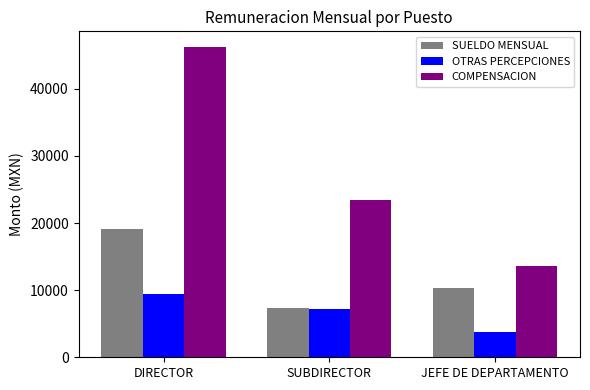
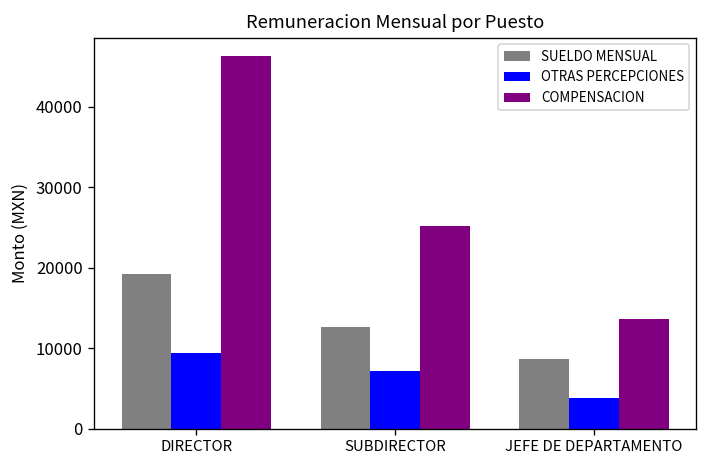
  {
    "SUELDO MENSUAL": {
      "DIRECTOR": 19000,
-     "SUBDIRECTOR": 7000,
-     "JEFE DE DEPARTAMENTO": 10000
+     "SUBDIRECTOR": 13000,
+     "JEFE DE DEPARTAMENTO": 9000
    },
    "OTRAS PERCEPCIONES": {
      "DIRECTOR": 9000,
      "SUBDIRECTOR": 7000,
      "JEFE DE DEPARTAMENTO": 4000
    },
    "COMPENSACION": {
      "DIRECTOR": 46000,
-     "SUBDIRECTOR": 23000,
+     "SUBDIRECTOR": 25000,
      "JEFE DE DEPARTAMENTO": 14000
    }
  }
